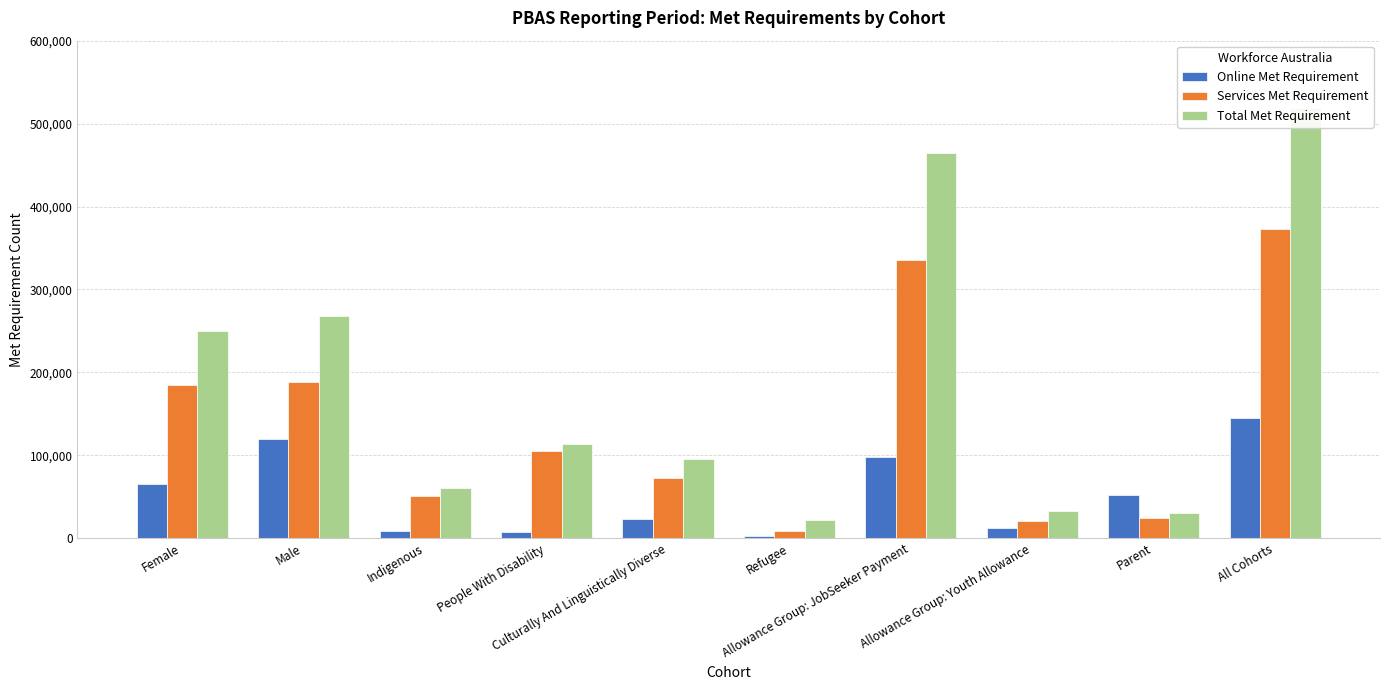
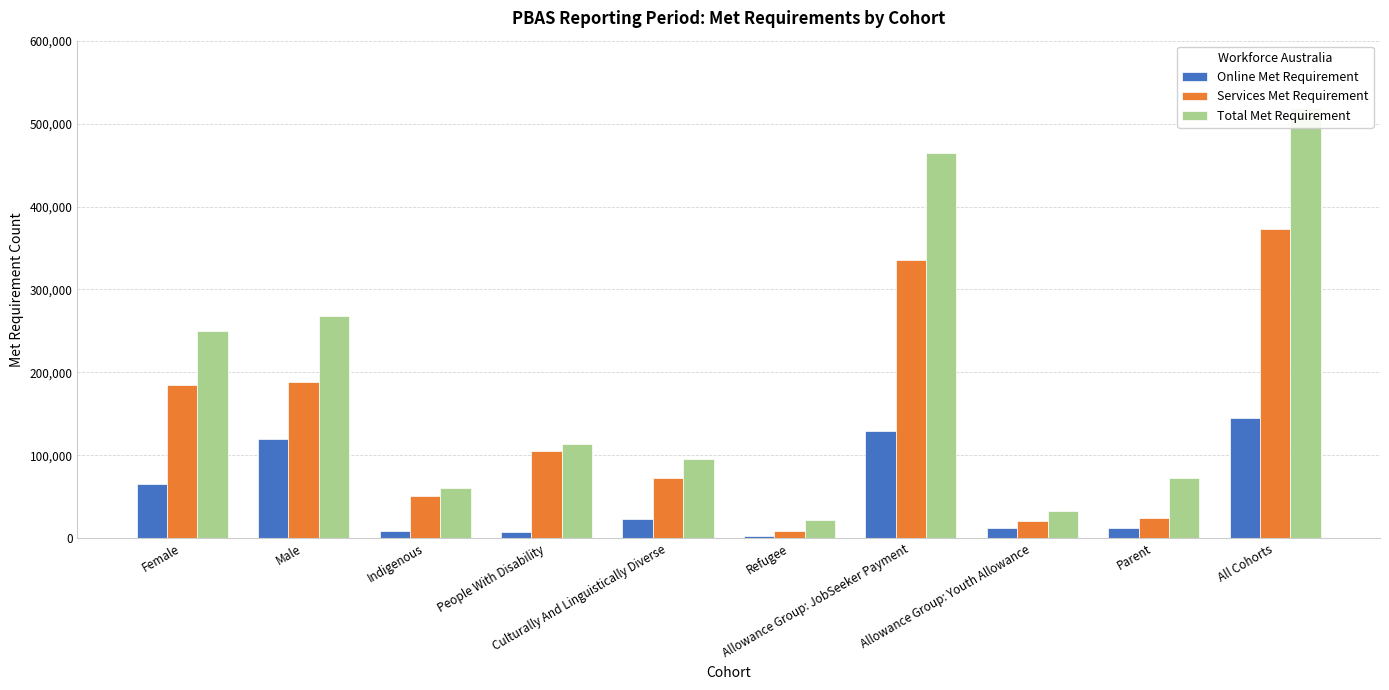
  {
    "Online Met Requirement": {
      "Female": "70,000",
      "Male": "120,000",
      "Indigenous": "10,000",
      "People With Disability": "10,000",
      "Culturally And Linguistically Diverse": "20,000",
      "Refugee": "0",
-     "Allowance Group: JobSeeker Payment": "100,000",
+     "Allowance Group: JobSeeker Payment": "130,000",
      "Allowance Group: Youth Allowance": "10,000",
-     "Parent": "50,000",
+     "Parent": "10,000",
      "All Cohorts": "150,000"
    },
    "Services Met Requirement": {
      "Female": "190,000",
      "Male": "190,000",
      "Indigenous": "50,000",
      "People With Disability": "110,000",
      "Culturally And Linguistically Diverse": "70,000",
      "Refugee": "10,000",
      "Allowance Group: JobSeeker Payment": "340,000",
      "Allowance Group: Youth Allowance": "20,000",
      "Parent": "20,000",
      "All Cohorts": "370,000"
    },
    "Total Met Requirement": {
      "Female": "250,000",
      "Male": "270,000",
      "Indigenous": "60,000",
      "People With Disability": "110,000",
      "Culturally And Linguistically Diverse": "100,000",
      "Refugee": "20,000",
      "Allowance Group: JobSeeker Payment": "460,000",
      "Allowance Group: Youth Allowance": "30,000",
-     "Parent": "30,000"
+     "Parent": "70,000"
    }
  }
